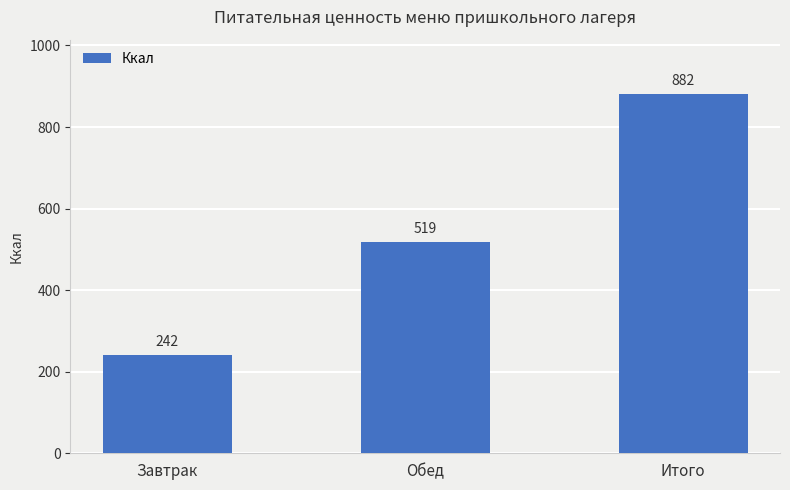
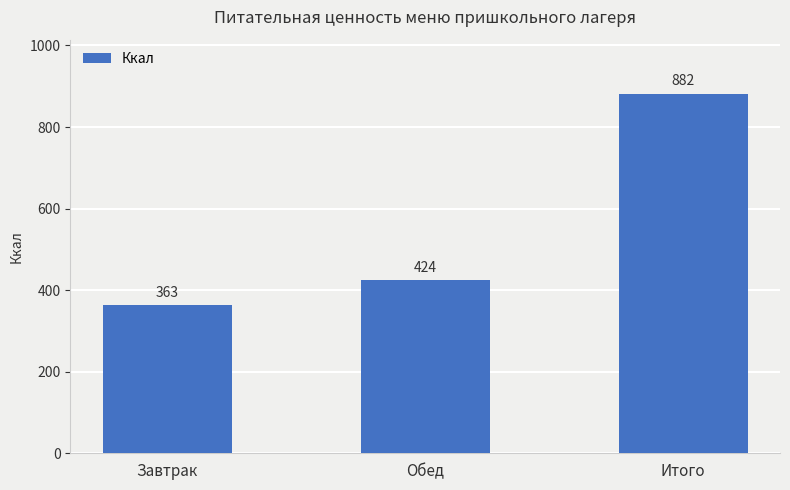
  {
-   "Завтрак": 242,
-   "Обед": 519,
+   "Завтрак": 363,
+   "Обед": 424,
    "Итого": 882
  }
